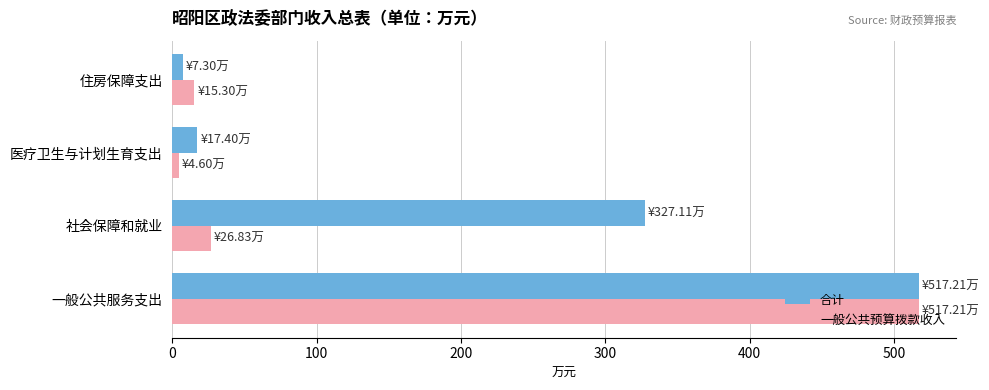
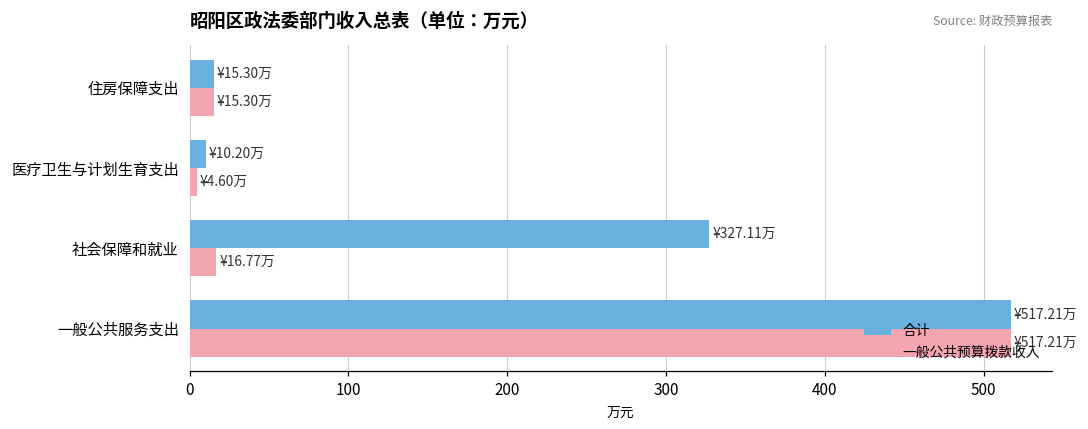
  {
    "合计": {
-     "住房保障支出": "¥7.30万",
-     "医疗卫生与计划生育支出": "¥17.40万",
+     "住房保障支出": "¥15.30万",
+     "医疗卫生与计划生育支出": "¥10.20万",
      "社会保障和就业": "¥327.11万",
      "一般公共服务支出": "¥517.21万"
    },
    "一般公共预算拨款收入": {
      "住房保障支出": "¥15.30万",
      "医疗卫生与计划生育支出": "¥4.60万",
-     "社会保障和就业": "¥26.83万",
+     "社会保障和就业": "¥16.77万",
      "一般公共服务支出": "¥517.21万"
    }
  }
